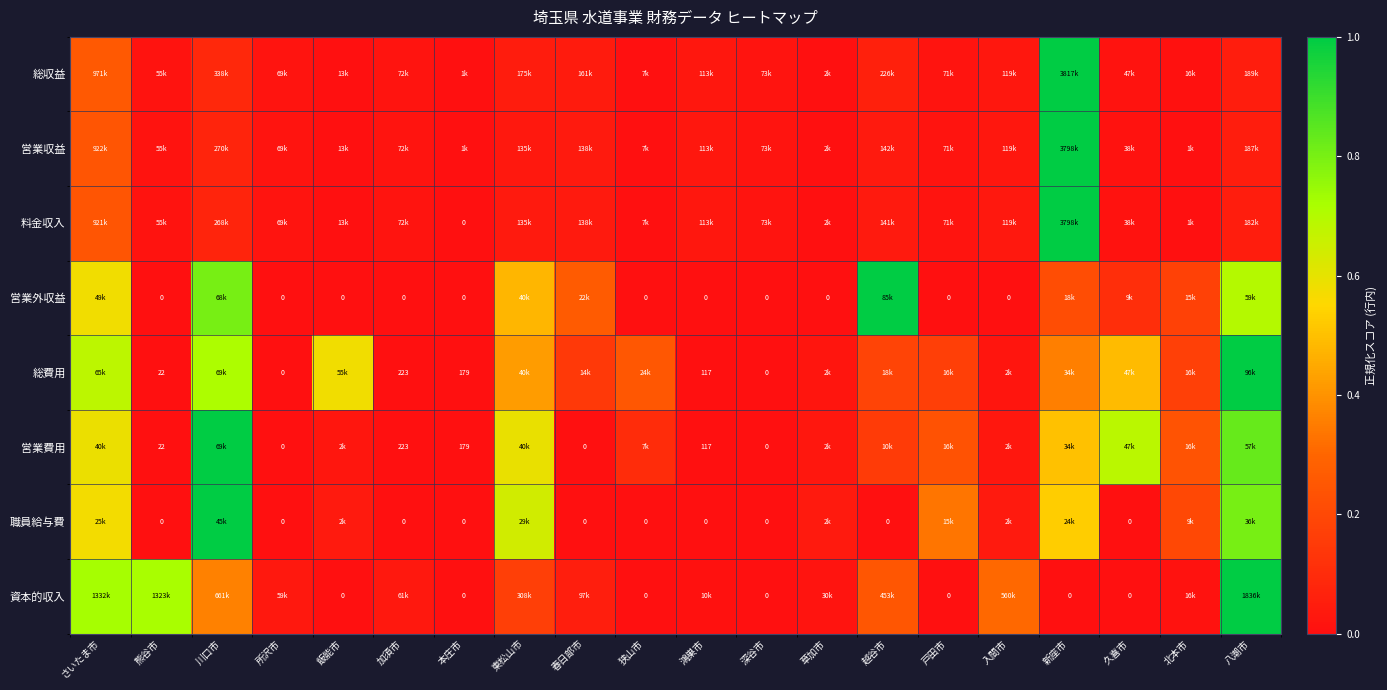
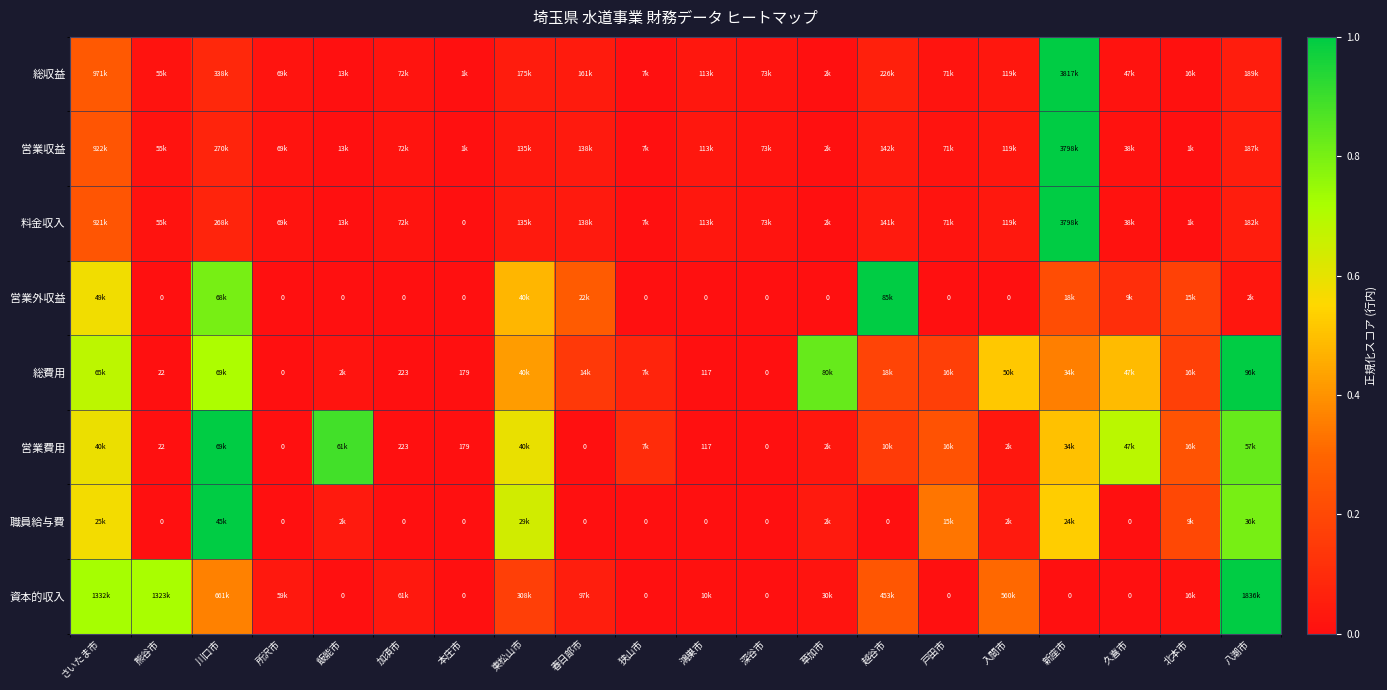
  {
    "総収益": {
      "さいたま市": "971k",
      "熊谷市": "55k",
      "川口市": "338k",
      "所沢市": "69k",
      "飯能市": "13k",
      "加須市": "72k",
      "本庄市": "1k",
      "東松山市": "175k",
      "春日部市": "161k",
      "狭山市": "7k",
      "鴻巣市": "113k",
      "深谷市": "73k",
      "草加市": "2k",
      "越谷市": "226k",
      "戸田市": "71k",
      "入間市": "119k",
      "新座市": "3817k",
      "久喜市": "47k",
      "北本市": "16k",
      "八潮市": "189k"
    },
    "営業収益": {
      "さいたま市": "922k",
      "熊谷市": "55k",
      "川口市": "270k",
      "所沢市": "69k",
      "飯能市": "13k",
      "加須市": "72k",
      "本庄市": "1k",
      "東松山市": "135k",
      "春日部市": "138k",
      "狭山市": "7k",
      "鴻巣市": "113k",
      "深谷市": "73k",
      "草加市": "2k",
      "越谷市": "142k",
      "戸田市": "71k",
      "入間市": "119k",
      "新座市": "3798k",
      "久喜市": "38k",
      "北本市": "1k",
      "八潮市": "187k"
    },
    "料金収入": {
      "さいたま市": "921k",
      "熊谷市": "55k",
      "川口市": "268k",
      "所沢市": "69k",
      "飯能市": "13k",
      "加須市": "72k",
      "本庄市": "0",
      "東松山市": "135k",
      "春日部市": "138k",
      "狭山市": "7k",
      "鴻巣市": "113k",
      "深谷市": "73k",
      "草加市": "2k",
      "越谷市": "141k",
      "戸田市": "71k",
      "入間市": "119k",
      "新座市": "3798k",
      "久喜市": "38k",
      "北本市": "1k",
      "八潮市": "182k"
    },
    "営業外収益": {
      "さいたま市": "49k",
      "熊谷市": "0",
      "川口市": "68k",
      "所沢市": "0",
      "飯能市": "0",
      "加須市": "0",
      "本庄市": "0",
      "東松山市": "40k",
      "春日部市": "22k",
      "狭山市": "0",
      "鴻巣市": "0",
      "深谷市": "0",
      "草加市": "0",
      "越谷市": "85k",
      "戸田市": "0",
      "入間市": "0",
      "新座市": "18k",
      "久喜市": "9k",
      "北本市": "15k",
-     "八潮市": "59k"
+     "八潮市": "2k"
    },
    "総費用": {
      "さいたま市": "65k",
      "熊谷市": "22",
      "川口市": "69k",
      "所沢市": "0",
-     "飯能市": "55k",
+     "飯能市": "2k",
      "加須市": "223",
      "本庄市": "179",
      "東松山市": "40k",
      "春日部市": "14k",
-     "狭山市": "24k",
+     "狭山市": "7k",
      "鴻巣市": "117",
      "深谷市": "0",
-     "草加市": "2k",
+     "草加市": "80k",
      "越谷市": "18k",
      "戸田市": "16k",
-     "入間市": "2k",
+     "入間市": "50k",
      "新座市": "34k",
      "久喜市": "47k",
      "北本市": "16k",
      "八潮市": "96k"
    },
    "営業費用": {
      "さいたま市": "40k",
      "熊谷市": "22",
      "川口市": "69k",
      "所沢市": "0",
-     "飯能市": "2k",
+     "飯能市": "61k",
      "加須市": "223",
      "本庄市": "179",
      "東松山市": "40k",
      "春日部市": "0",
      "狭山市": "7k",
      "鴻巣市": "117",
      "深谷市": "0",
      "草加市": "2k",
      "越谷市": "10k",
      "戸田市": "16k",
      "入間市": "2k",
      "新座市": "34k",
      "久喜市": "47k",
      "北本市": "16k",
      "八潮市": "57k"
    },
    "職員給与費": {
      "さいたま市": "25k",
      "熊谷市": "0",
      "川口市": "45k",
      "所沢市": "0",
      "飯能市": "2k",
      "加須市": "0",
      "本庄市": "0",
      "東松山市": "29k",
      "春日部市": "0",
      "狭山市": "0",
      "鴻巣市": "0",
      "深谷市": "0",
      "草加市": "2k",
      "越谷市": "0",
      "戸田市": "15k",
      "入間市": "2k",
      "新座市": "24k",
      "久喜市": "0",
      "北本市": "9k",
      "八潮市": "36k"
    },
    "資本的収入": {
      "さいたま市": "1332k",
      "熊谷市": "1323k",
      "川口市": "661k",
      "所沢市": "59k",
      "飯能市": "0",
      "加須市": "61k",
      "本庄市": "0",
      "東松山市": "308k",
      "春日部市": "97k",
      "狭山市": "0",
      "鴻巣市": "10k",
      "深谷市": "0",
      "草加市": "30k",
      "越谷市": "453k",
      "戸田市": "0",
      "入間市": "560k",
      "新座市": "0",
      "久喜市": "0",
      "北本市": "16k",
      "八潮市": "1836k"
    }
  }
